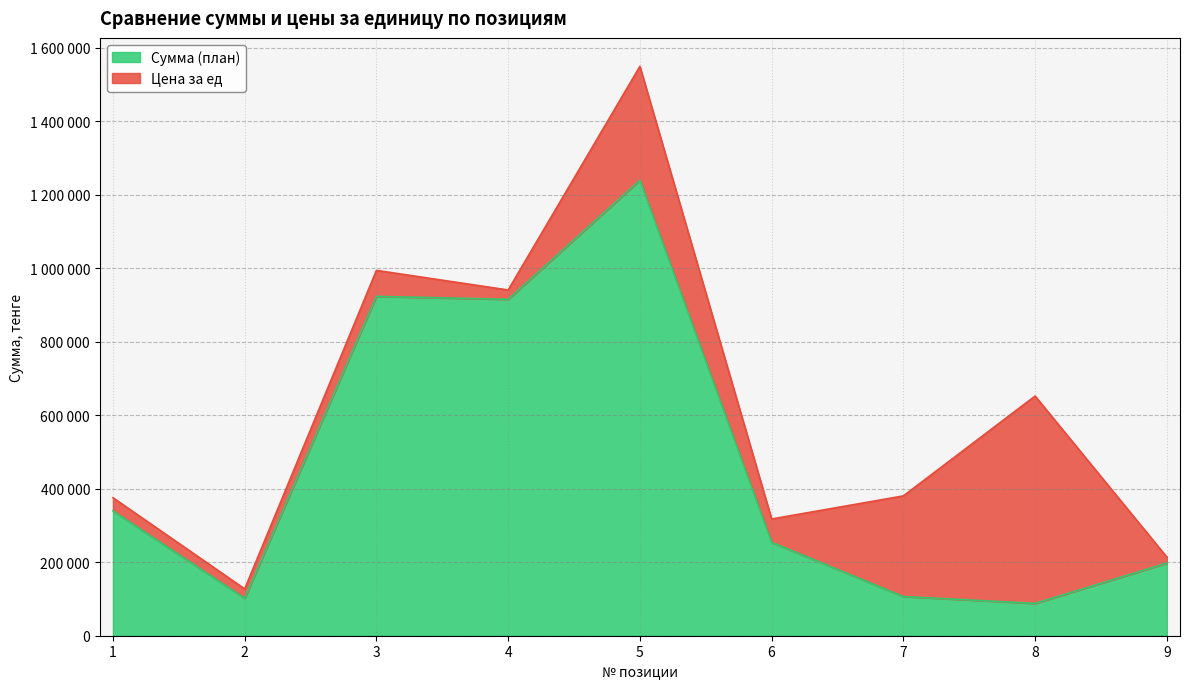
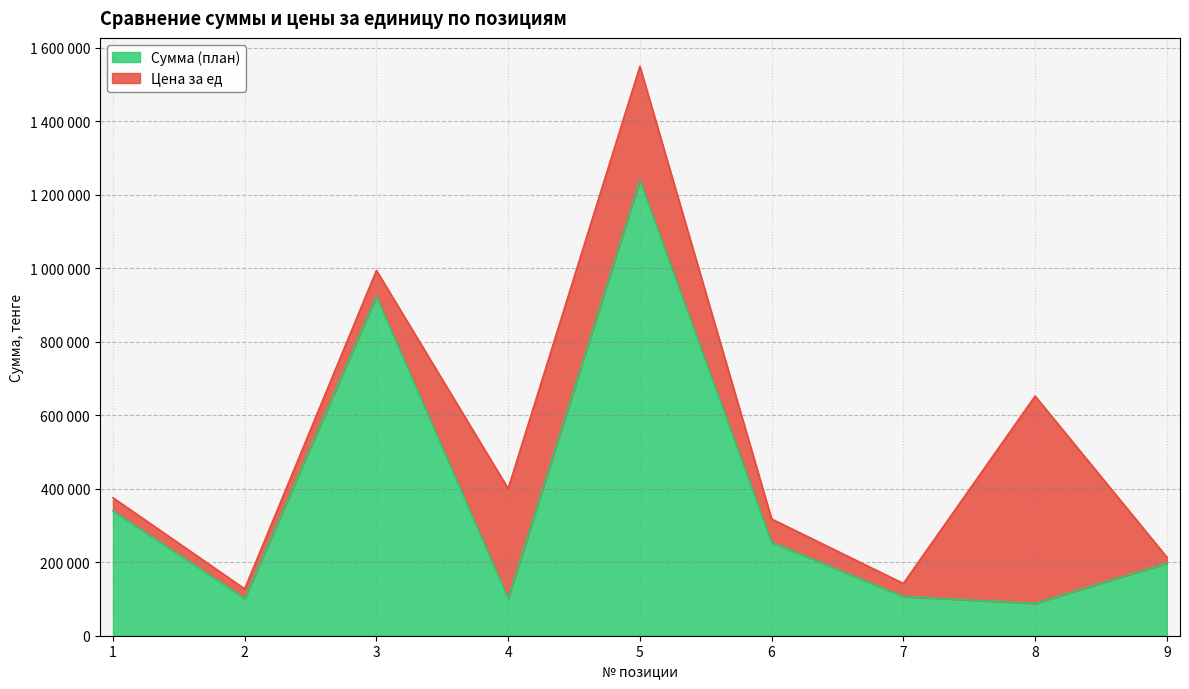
  {
    "Сумма (план)": {
      "1": 340000,
      "2": 100000,
      "3": 920000,
-     "4": 920000,
+     "4": 100000,
      "5": 1240000,
      "6": 250000,
      "7": 110000,
      "8": 90000,
      "9": 200000
    },
    "Цена за ед": {
      "1": 40000,
      "2": 30000,
      "3": 70000,
-     "4": 30000,
+     "4": 300000,
      "5": 310000,
      "6": 60000,
-     "7": 270000,
+     "7": 40000,
      "8": 560000,
      "9": 20000
    }
  }
